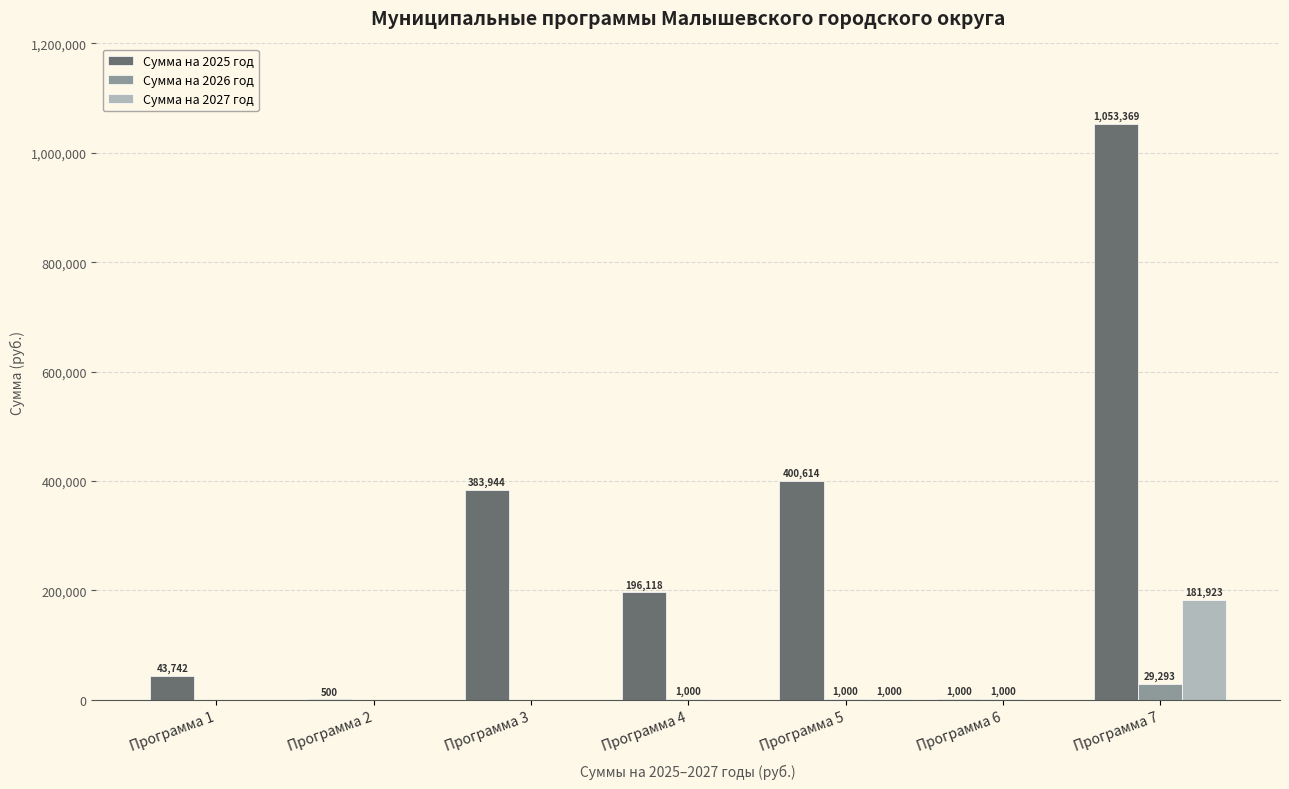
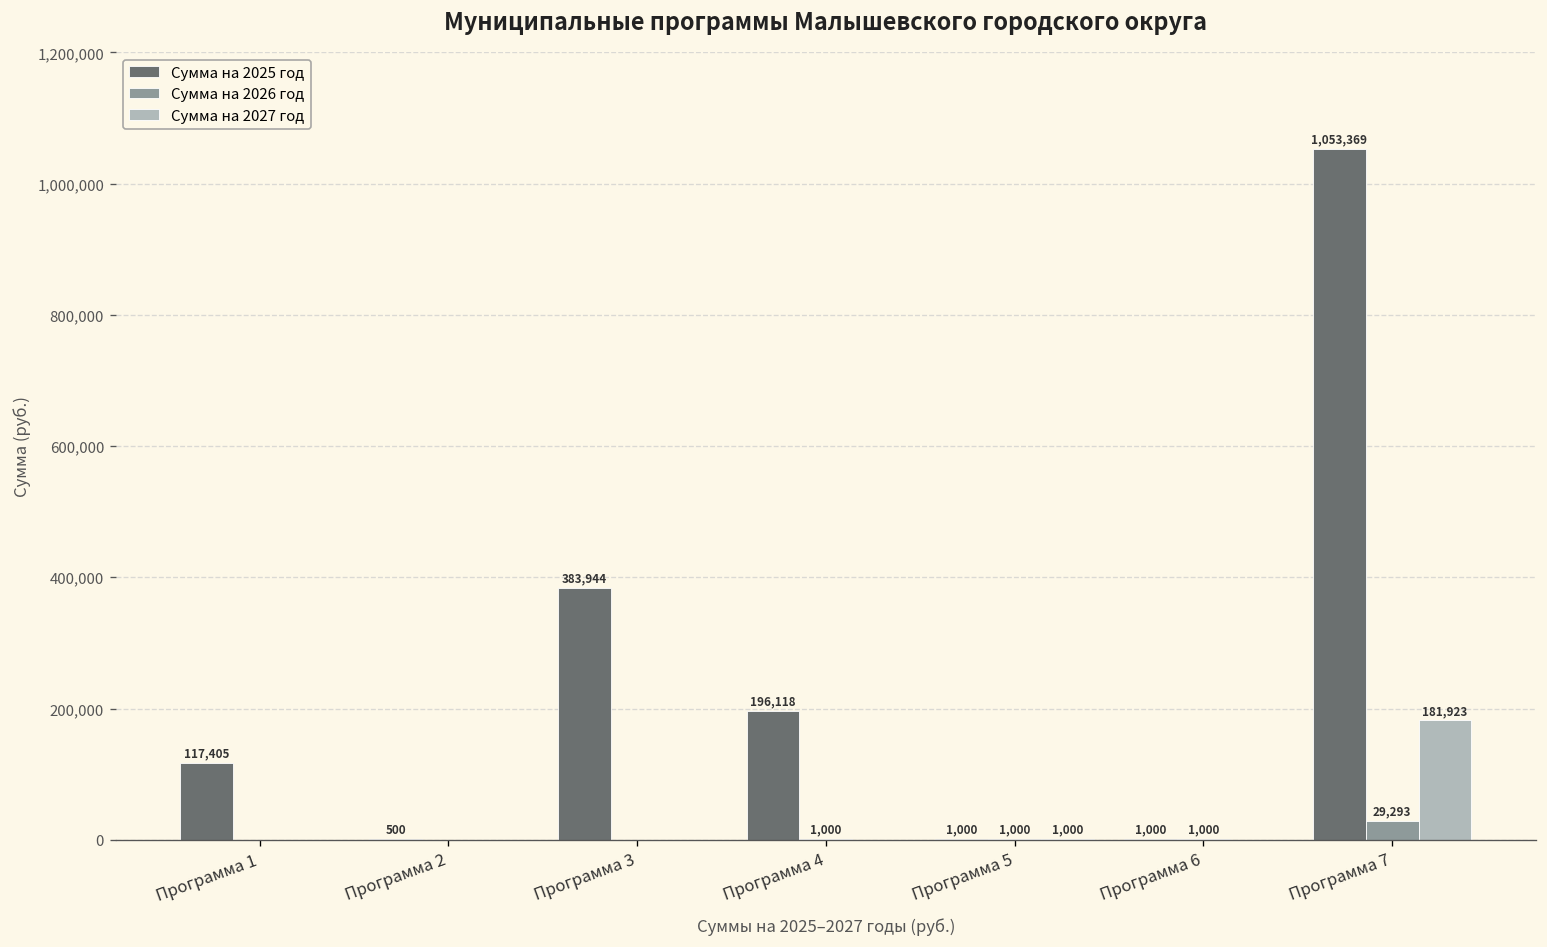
  {
    "Сумма на 2025 год": {
-     "Программа 1": "43,742",
+     "Программа 1": "117,405",
      "Программа 2": "500",
      "Программа 3": "383,944",
      "Программа 4": "196,118",
-     "Программа 5": "400,614",
+     "Программа 5": "1,000",
      "Программа 6": "1,000",
      "Программа 7": "1,053,369"
    }
  }
